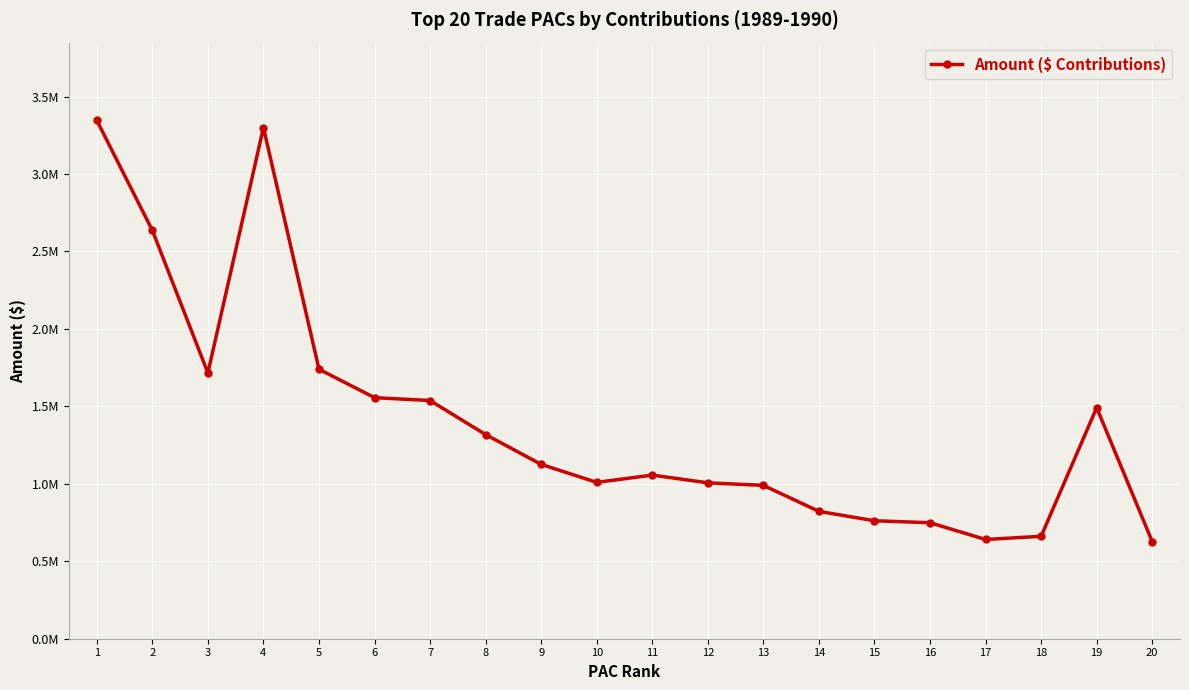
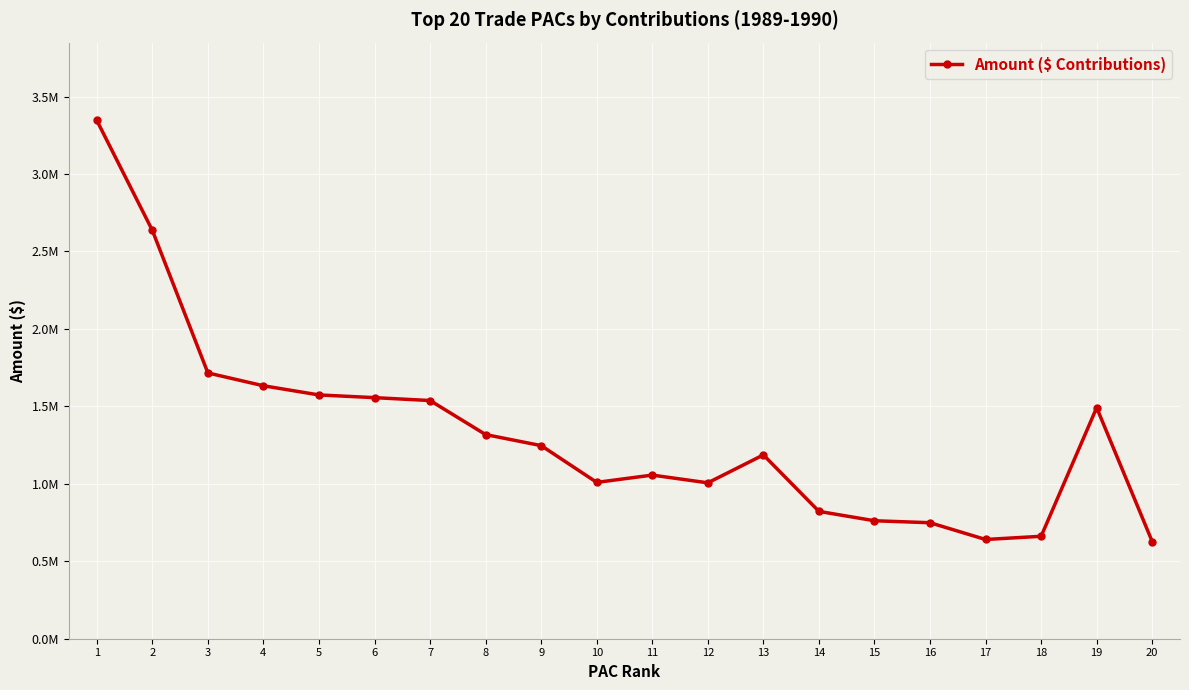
  {
    "1": 3350000,
    "2": 2640000,
    "3": 1720000,
-   "4": 3300000,
-   "5": 1740000,
+   "4": 1630000,
+   "5": 1570000,
    "6": 1560000,
    "7": 1540000,
    "8": 1320000,
-   "9": 1130000,
+   "9": 1250000,
    "10": 1010000,
    "11": 1060000,
    "12": 1010000,
-   "13": 990000,
+   "13": 1190000,
    "14": 820000,
    "15": 760000,
    "16": 750000,
    "17": 640000,
    "18": 660000,
    "19": 1490000,
    "20": 630000
  }
